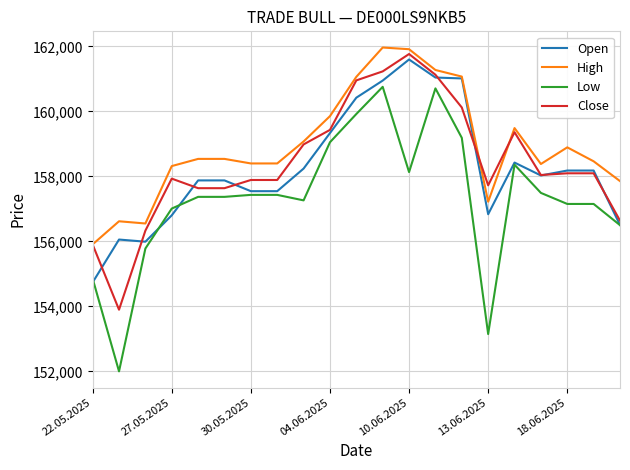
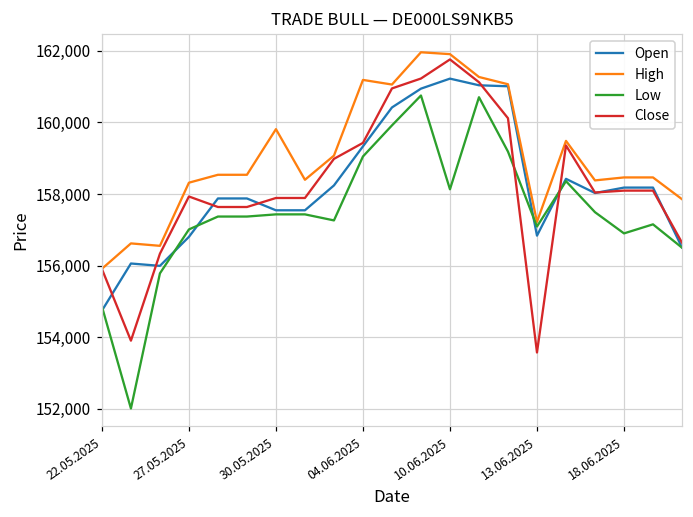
  {
    "Open": {
      "22.05.2025": "154,700",
      "27.05.2025": "156,800",
      "30.05.2025": "157,500",
      "04.06.2025": "159,300",
-     "10.06.2025": "161,600",
+     "10.06.2025": "161,200",
      "13.06.2025": "156,800",
      "18.06.2025": "158,200"
    },
    "High": {
      "27.05.2025": "158,300",
-     "30.05.2025": "158,400",
-     "04.06.2025": "159,900",
+     "30.05.2025": "159,800",
+     "04.06.2025": "161,200",
      "10.06.2025": "161,900",
      "13.06.2025": "157,200",
-     "18.06.2025": "158,900"
+     "18.06.2025": "158,500"
    },
    "Low": {
      "22.05.2025": "154,900",
      "27.05.2025": "157,000",
      "30.05.2025": "157,400",
      "04.06.2025": "159,000",
      "10.06.2025": "158,100",
-     "13.06.2025": "153,100",
-     "18.06.2025": "157,200"
+     "13.06.2025": "157,100",
+     "18.06.2025": "156,900"
    },
    "Close": {
      "27.05.2025": "157,900",
      "30.05.2025": "157,900",
      "04.06.2025": "159,400",
      "10.06.2025": "161,800",
-     "13.06.2025": "157,700",
+     "13.06.2025": "153,600",
      "18.06.2025": "158,100"
    }
  }
